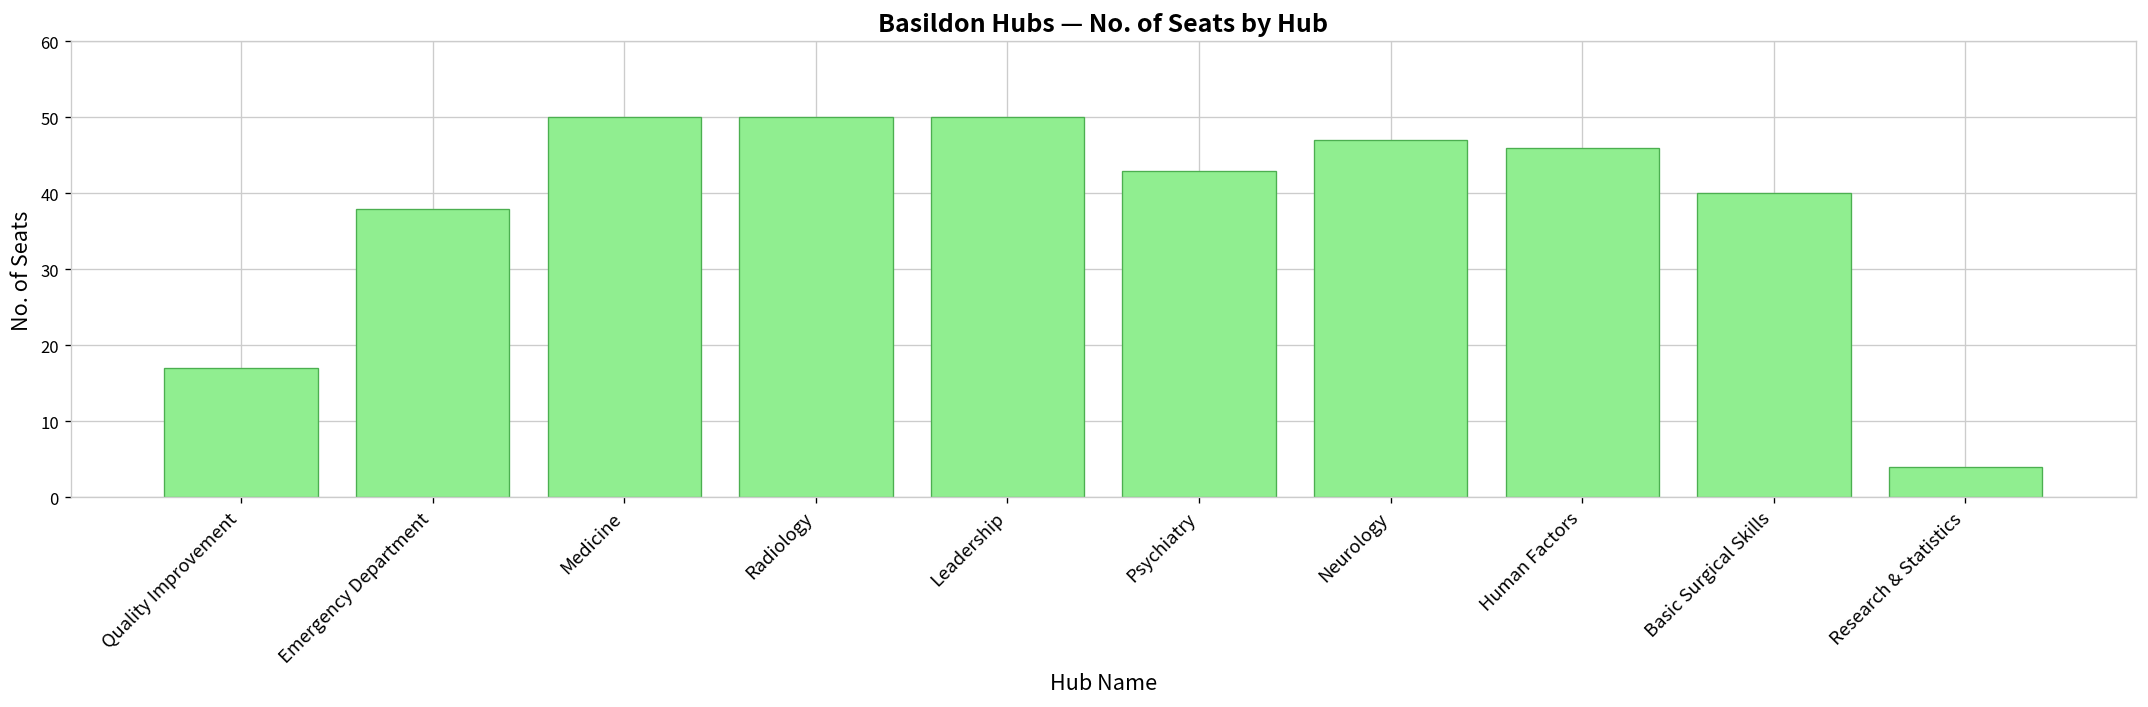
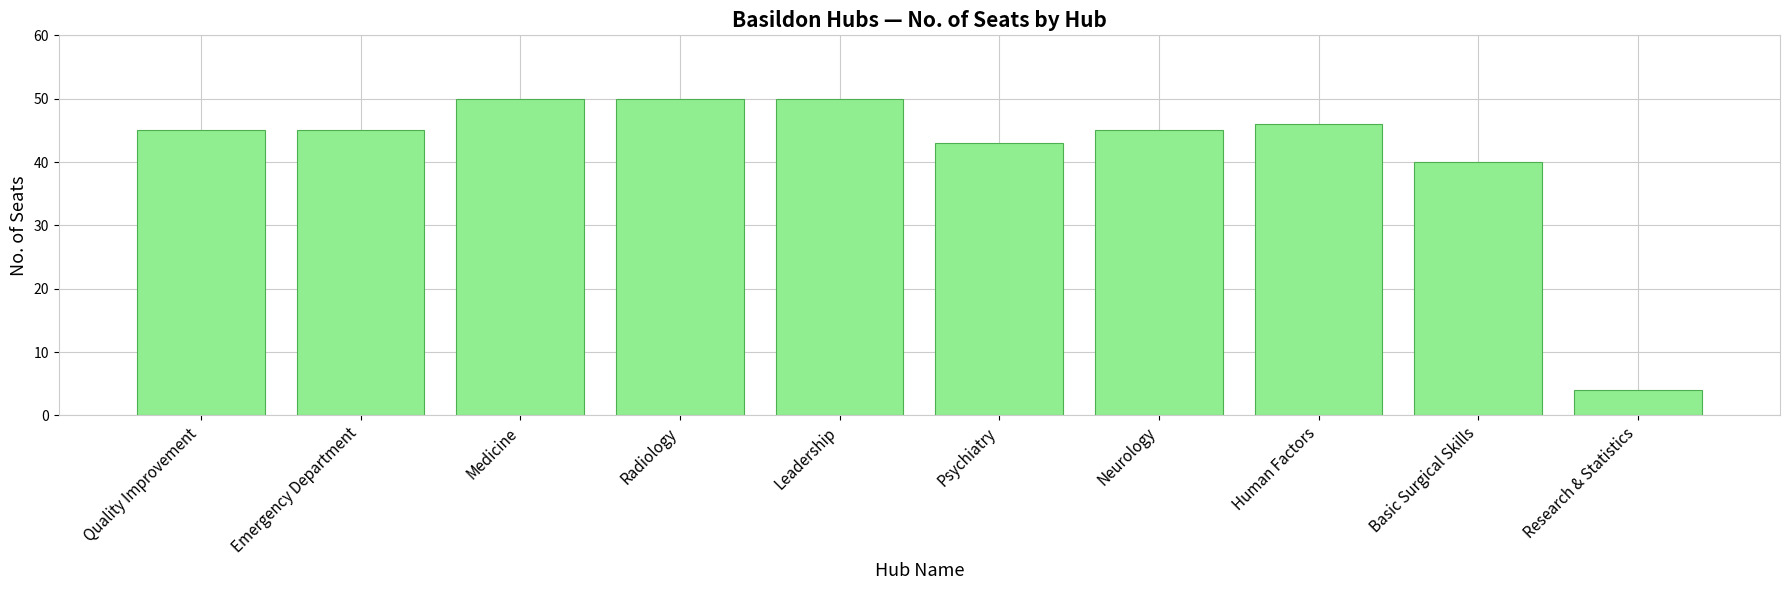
  {
-   "Quality Improvement": 17,
-   "Emergency Department": 38,
+   "Quality Improvement": 45,
+   "Emergency Department": 45,
    "Medicine": 50,
    "Radiology": 50,
    "Leadership": 50,
    "Psychiatry": 43,
-   "Neurology": 47,
+   "Neurology": 45,
    "Human Factors": 46,
    "Basic Surgical Skills": 40,
    "Research & Statistics": 4
  }
